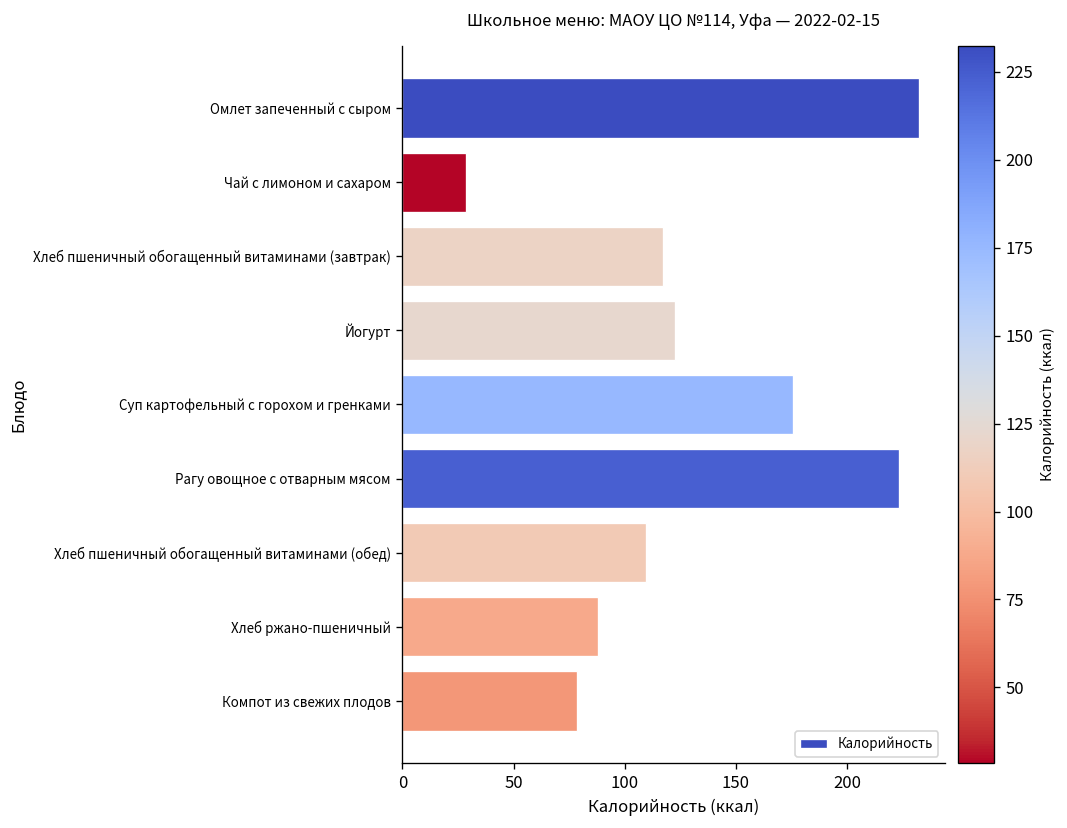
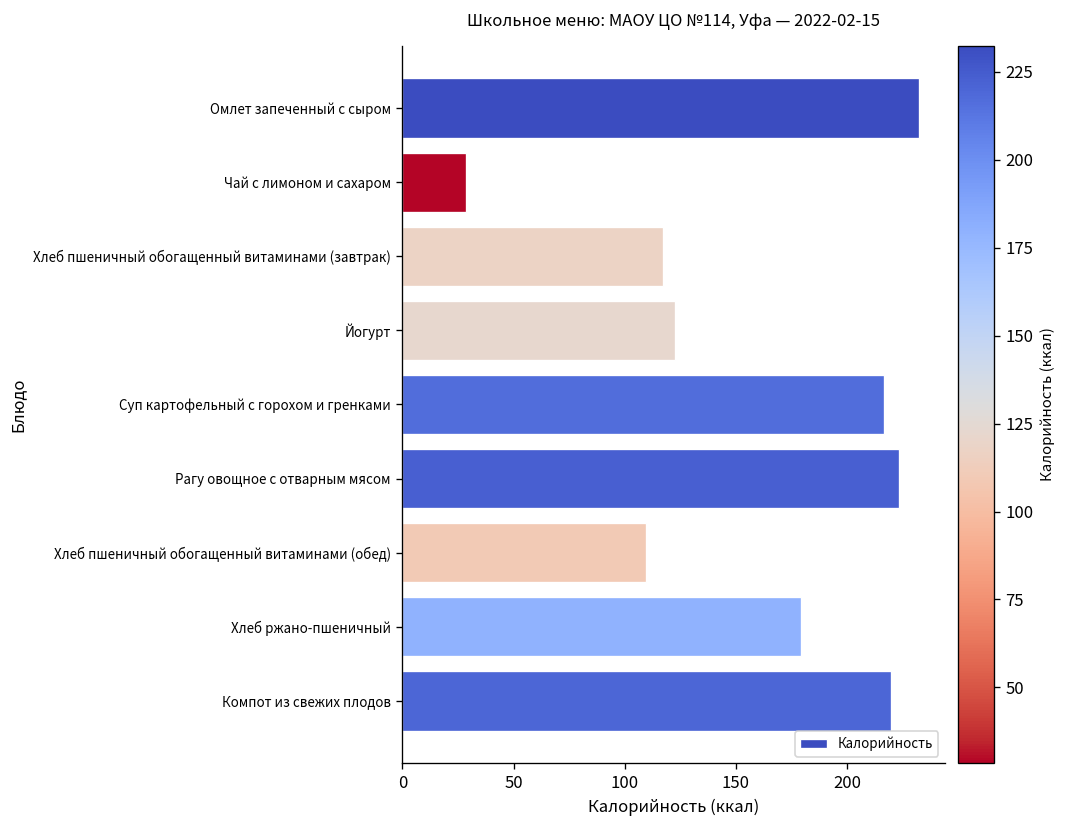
  {
    "Омлет запеченный с сыром": 232,
    "Чай с лимоном и сахаром": 28,
    "Хлеб пшеничный обогащенный витаминами (завтрак)": 117,
    "Йогурт": 122,
-   "Суп картофельный с горохом и гренками": 176,
+   "Суп картофельный с горохом и гренками": 217,
    "Рагу овощное с отварным мясом": 223,
    "Хлеб пшеничный обогащенный витаминами (обед)": 110,
-   "Хлеб ржано-пшеничный": 88,
-   "Компот из свежих плодов": 79
+   "Хлеб ржано-пшеничный": 179,
+   "Компот из свежих плодов": 220
  }
